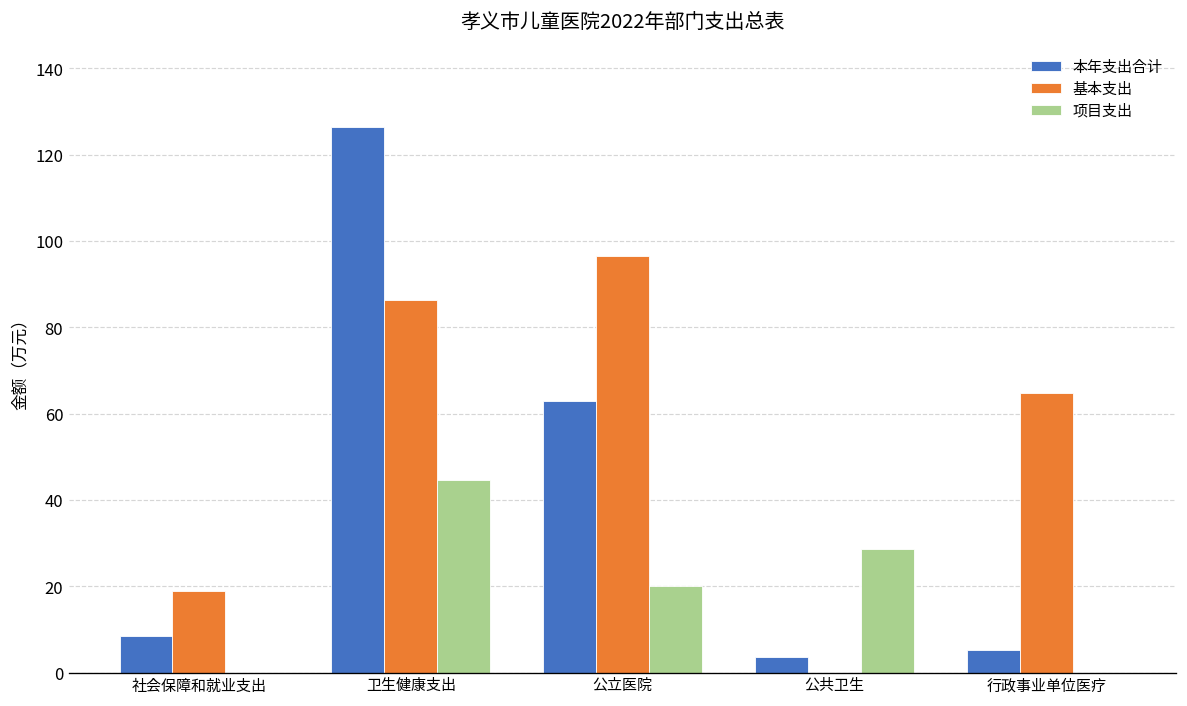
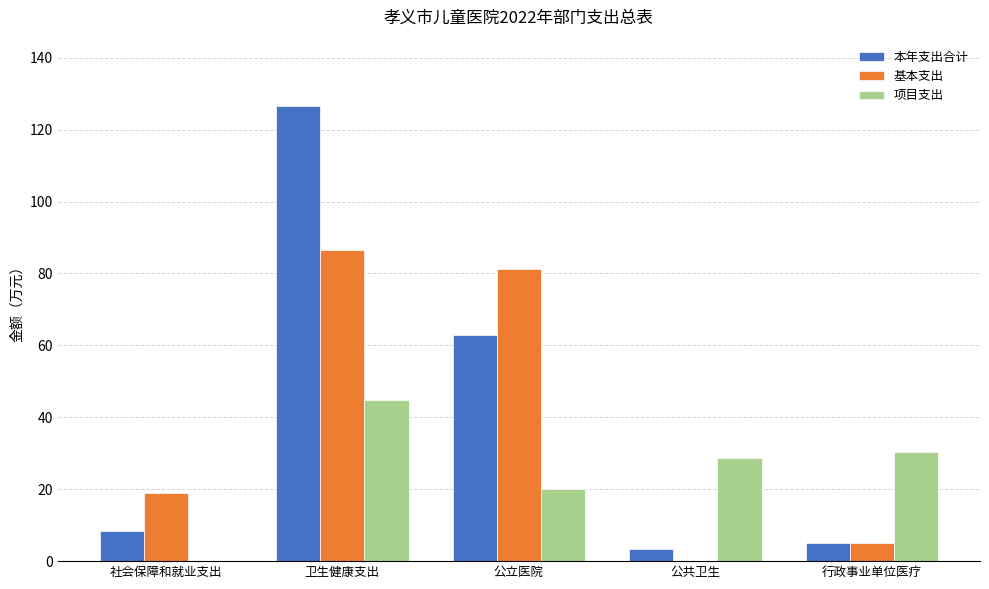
  {
    "本年支出合计": {
      "社会保障和就业支出": 8,
      "卫生健康支出": 126,
      "公立医院": 63,
      "公共卫生": 4,
      "行政事业单位医疗": 5
    },
    "基本支出": {
      "社会保障和就业支出": 19,
      "卫生健康支出": 86,
-     "公立医院": 96,
+     "公立医院": 81,
      "公共卫生": 0,
-     "行政事业单位医疗": 65
+     "行政事业单位医疗": 5
    },
    "项目支出": {
      "社会保障和就业支出": 0,
      "卫生健康支出": 45,
      "公立医院": 20,
      "公共卫生": 29,
-     "行政事业单位医疗": 0
+     "行政事业单位医疗": 30
    }
  }
